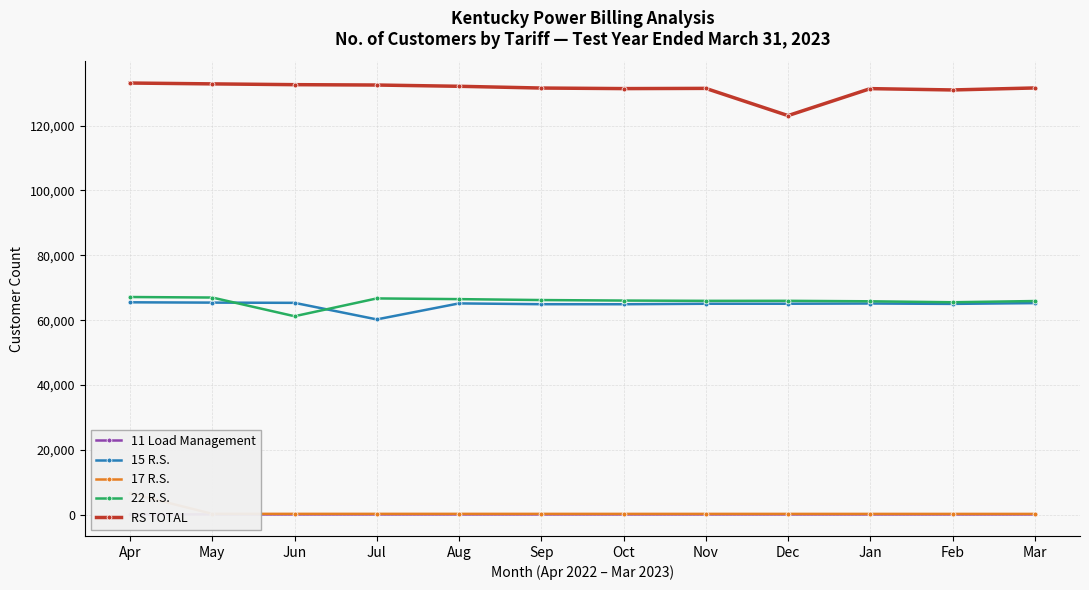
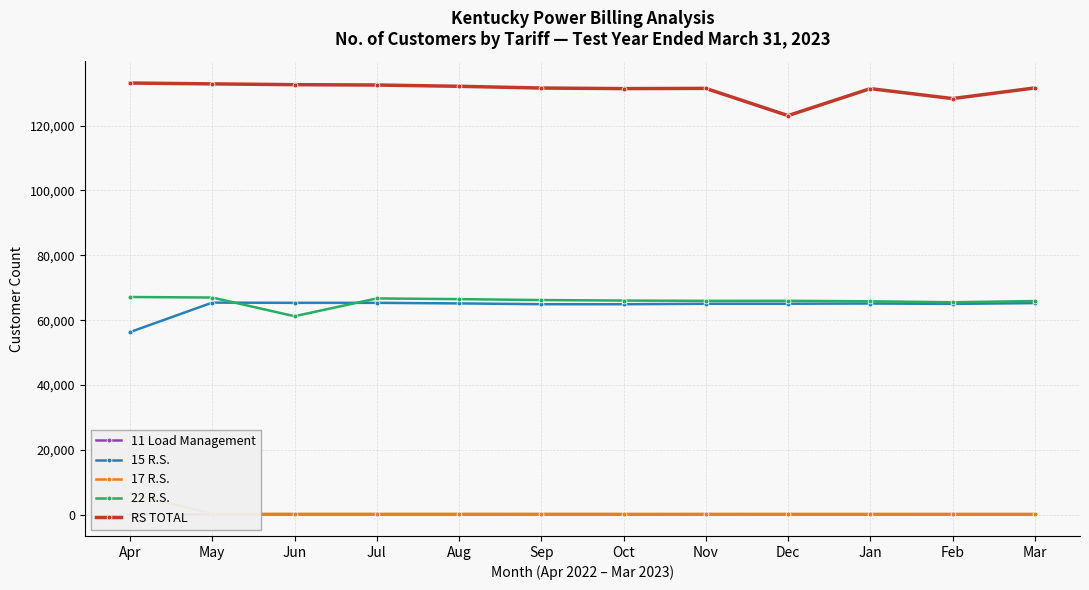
  {
    "15 R.S.": {
-     "Apr": "66,000",
+     "Apr": "56,000",
      "May": "65,000",
      "Jun": "65,000",
-     "Jul": "60,000",
+     "Jul": "65,000",
      "Aug": "65,000",
      "Sep": "65,000",
      "Oct": "65,000",
      "Nov": "65,000",
      "Dec": "65,000"
    },
    "22 R.S.": {
      "Apr": "67,000",
      "May": "67,000",
      "Jun": "61,000",
      "Jul": "67,000",
      "Aug": "67,000",
      "Sep": "66,000",
      "Oct": "66,000",
      "Nov": "66,000",
      "Dec": "66,000"
    },
    "RS TOTAL": {
      "Apr": "133,000",
      "May": "133,000",
      "Jun": "133,000",
      "Jul": "133,000",
      "Aug": "132,000",
      "Sep": "132,000",
      "Oct": "131,000",
      "Nov": "131,000",
      "Dec": "123,000",
      "Jan": "131,000",
-     "Feb": "131,000",
+     "Feb": "128,000",
      "Mar": "132,000"
    }
  }
